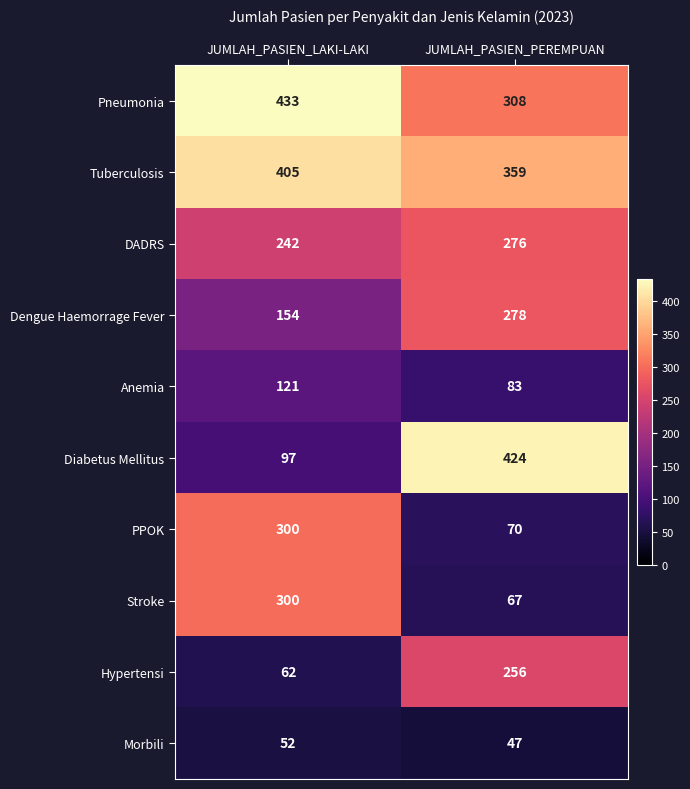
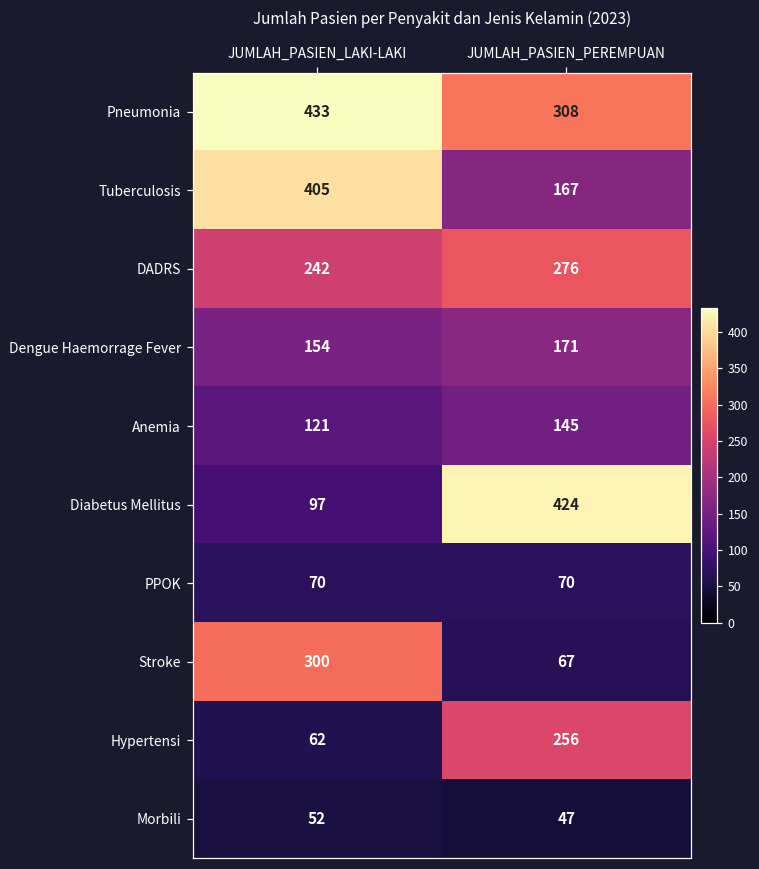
  {
    "Pneumonia": {
      "JUMLAH_PASIEN_LAKI-LAKI": 433,
      "JUMLAH_PASIEN_PEREMPUAN": 308
    },
    "Tuberculosis": {
      "JUMLAH_PASIEN_LAKI-LAKI": 405,
-     "JUMLAH_PASIEN_PEREMPUAN": 359
+     "JUMLAH_PASIEN_PEREMPUAN": 167
    },
    "DADRS": {
      "JUMLAH_PASIEN_LAKI-LAKI": 242,
      "JUMLAH_PASIEN_PEREMPUAN": 276
    },
    "Dengue Haemorrage Fever": {
      "JUMLAH_PASIEN_LAKI-LAKI": 154,
-     "JUMLAH_PASIEN_PEREMPUAN": 278
+     "JUMLAH_PASIEN_PEREMPUAN": 171
    },
    "Anemia": {
      "JUMLAH_PASIEN_LAKI-LAKI": 121,
-     "JUMLAH_PASIEN_PEREMPUAN": 83
+     "JUMLAH_PASIEN_PEREMPUAN": 145
    },
    "Diabetus Mellitus": {
      "JUMLAH_PASIEN_LAKI-LAKI": 97,
      "JUMLAH_PASIEN_PEREMPUAN": 424
    },
    "PPOK": {
-     "JUMLAH_PASIEN_LAKI-LAKI": 300,
+     "JUMLAH_PASIEN_LAKI-LAKI": 70,
      "JUMLAH_PASIEN_PEREMPUAN": 70
    },
    "Stroke": {
      "JUMLAH_PASIEN_LAKI-LAKI": 300,
      "JUMLAH_PASIEN_PEREMPUAN": 67
    },
    "Hypertensi": {
      "JUMLAH_PASIEN_LAKI-LAKI": 62,
      "JUMLAH_PASIEN_PEREMPUAN": 256
    },
    "Morbili": {
      "JUMLAH_PASIEN_LAKI-LAKI": 52,
      "JUMLAH_PASIEN_PEREMPUAN": 47
    }
  }
